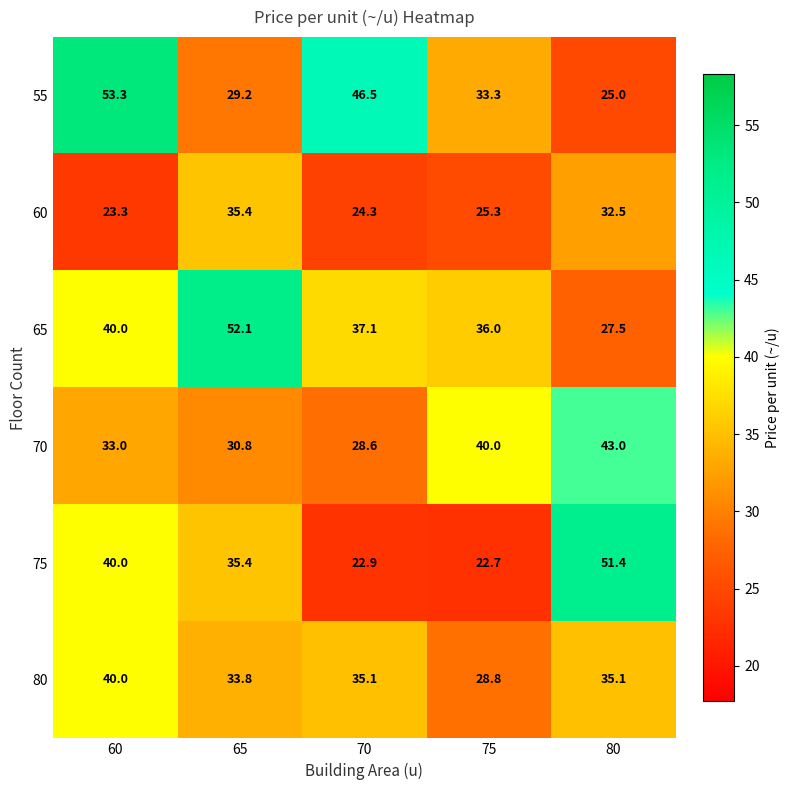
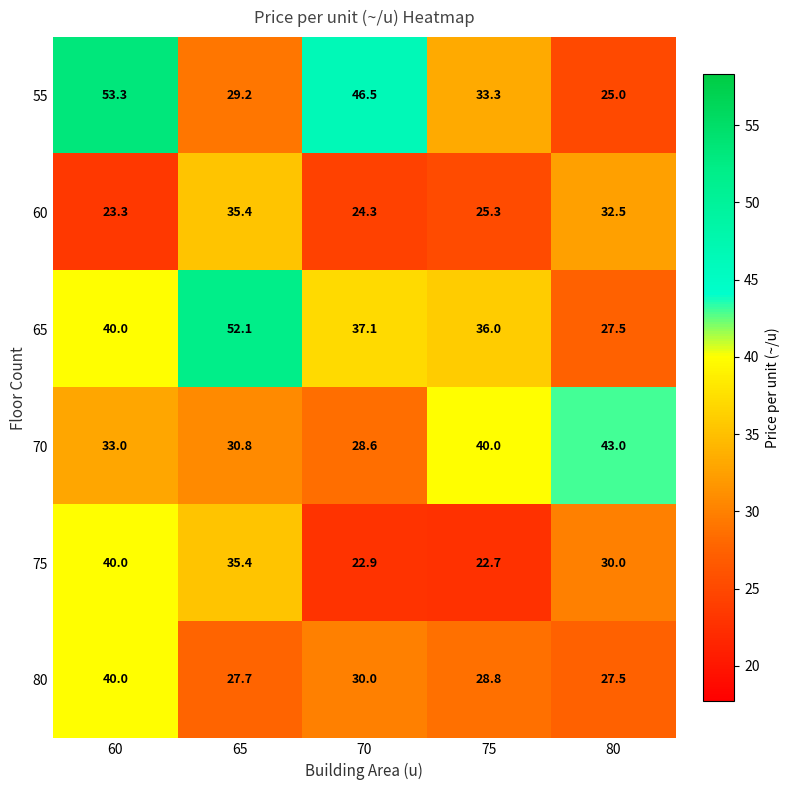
  {
    "55": {
      "60": 53.3,
      "65": 29.2,
      "70": 46.5,
      "75": 33.3,
      "80": 25.0
    },
    "60": {
      "60": 23.3,
      "65": 35.4,
      "70": 24.3,
      "75": 25.3,
      "80": 32.5
    },
    "65": {
      "60": 40.0,
      "65": 52.1,
      "70": 37.1,
      "75": 36.0,
      "80": 27.5
    },
    "70": {
      "60": 33.0,
      "65": 30.8,
      "70": 28.6,
      "75": 40.0,
      "80": 43.0
    },
    "75": {
      "60": 40.0,
      "65": 35.4,
      "70": 22.9,
      "75": 22.7,
-     "80": 51.4
+     "80": 30.0
    },
    "80": {
      "60": 40.0,
-     "65": 33.8,
-     "70": 35.1,
+     "65": 27.7,
+     "70": 30.0,
      "75": 28.8,
-     "80": 35.1
+     "80": 27.5
    }
  }
